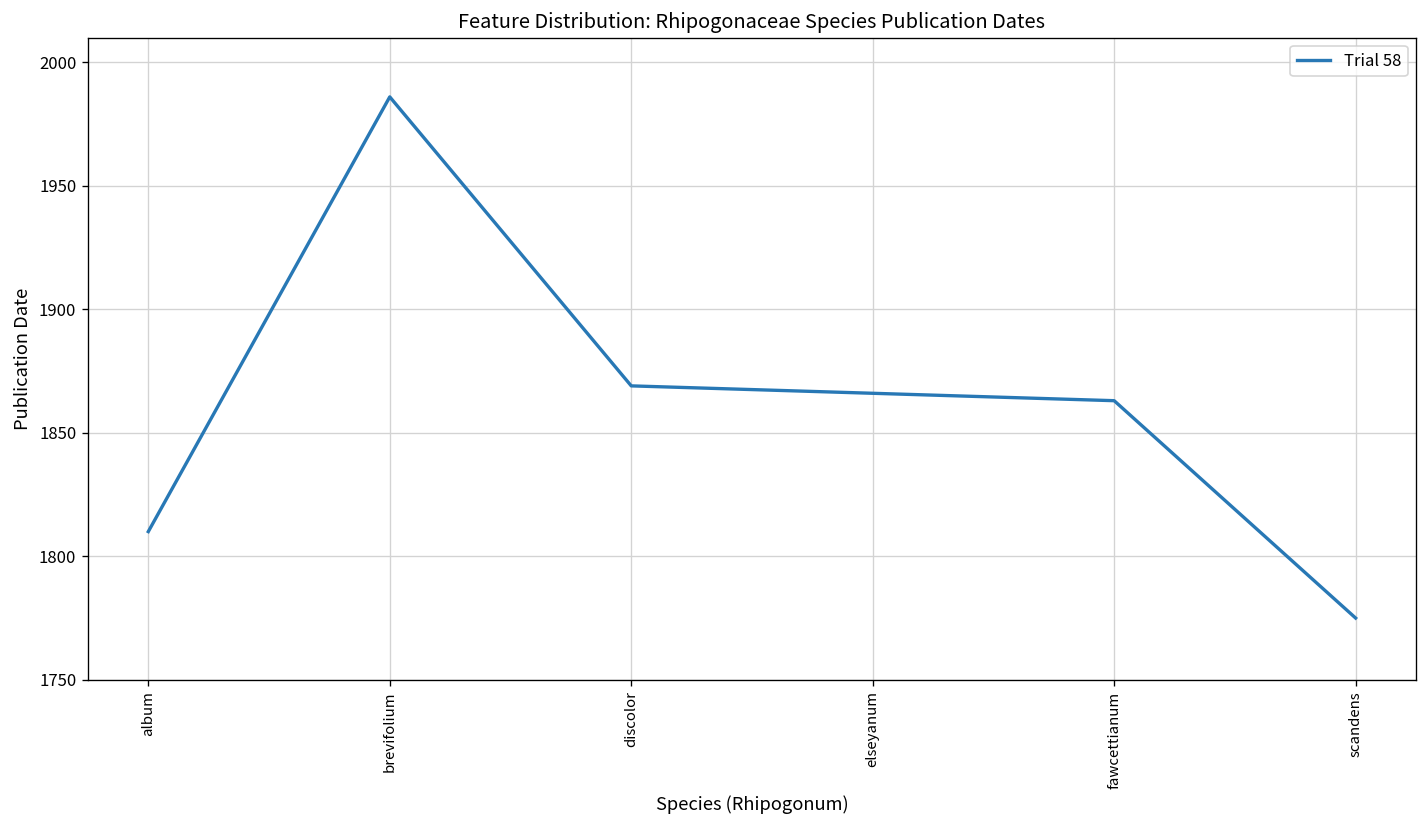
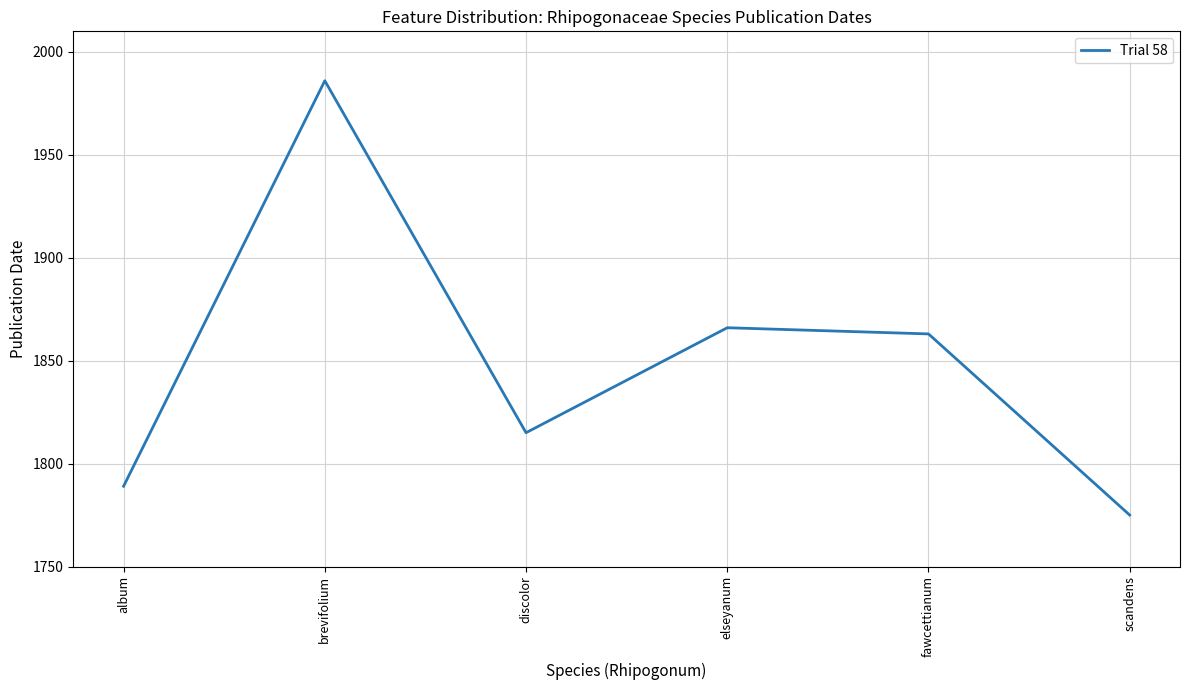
  {
-   "album": 1810,
+   "album": 1789,
    "brevifolium": 1986,
-   "discolor": 1869,
+   "discolor": 1815,
    "elseyanum": 1866,
    "fawcettianum": 1863,
    "scandens": 1775
  }
